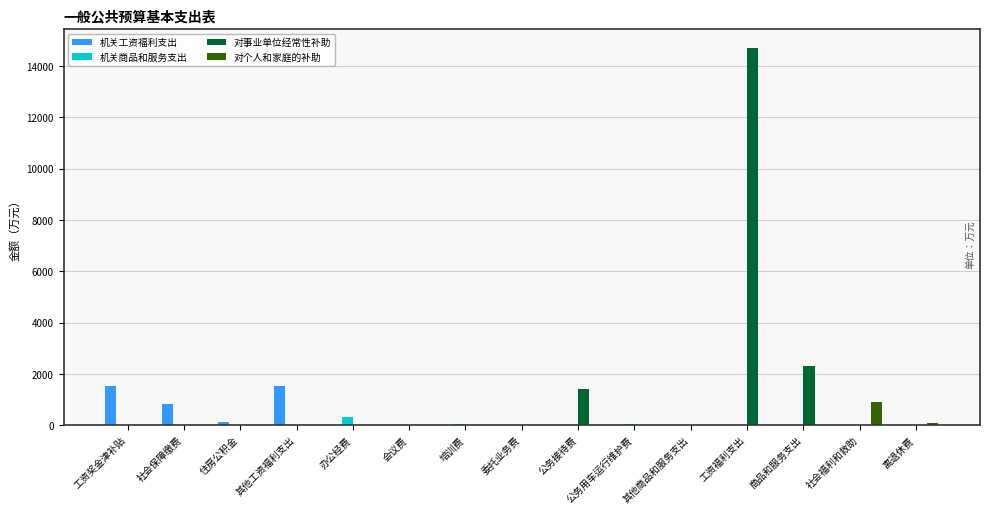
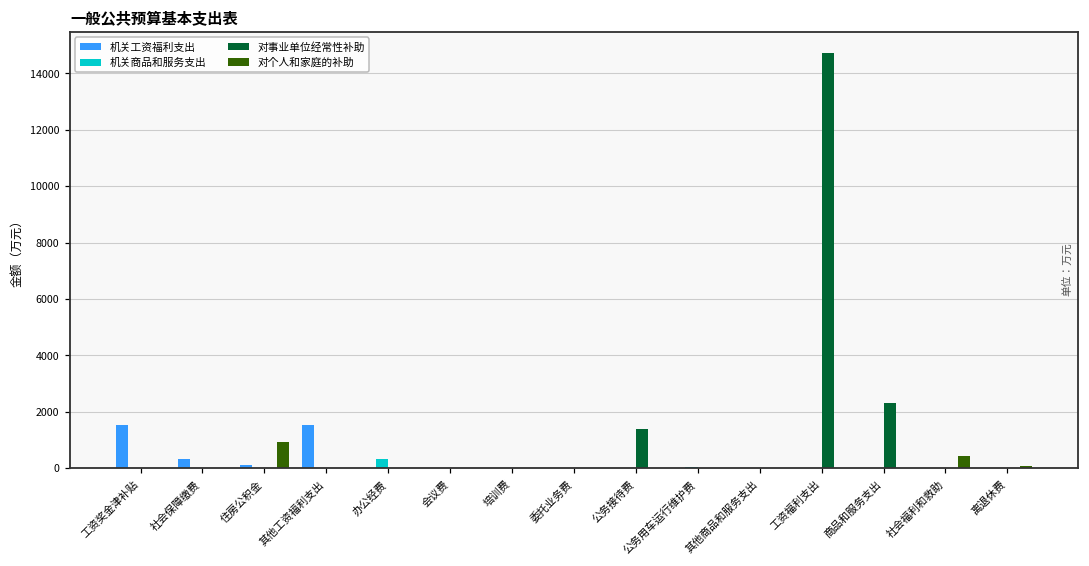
  {
    "机关工资福利支出": {
      "工资奖金津补贴": 1500,
-     "社会保障缴费": 800,
+     "社会保障缴费": 300,
      "住房公积金": 100,
      "其他工资福利支出": 1500,
      "办公经费": 0,
      "会议费": 0,
      "培训费": 0,
      "委托业务费": 0,
      "公务接待费": 0,
      "公务用车运行维护费": 0,
      "其他商品和服务支出": 0,
      "工资福利支出": 0,
      "商品和服务支出": 0,
      "社会福利和救助": 0,
      "离退休费": 0
    },
    "机关商品和服务支出": {
      "工资奖金津补贴": 0,
      "社会保障缴费": 0,
      "住房公积金": 0,
      "其他工资福利支出": 0,
      "办公经费": 300,
      "工资福利支出": 0,
      "商品和服务支出": 0,
      "社会福利和救助": 0,
      "离退休费": 0
    },
    "对事业单位经常性补助": {
      "工资奖金津补贴": 0,
      "社会保障缴费": 0,
      "住房公积金": 0,
      "其他工资福利支出": 0,
      "办公经费": 0,
      "会议费": 0,
      "培训费": 0,
      "委托业务费": 0,
      "公务接待费": 1400,
      "公务用车运行维护费": 0,
      "其他商品和服务支出": 0,
      "工资福利支出": 14700,
      "商品和服务支出": 2300,
      "社会福利和救助": 0,
      "离退休费": 0
    },
    "对个人和家庭的补助": {
      "工资奖金津补贴": 0,
      "社会保障缴费": 0,
-     "住房公积金": 0,
+     "住房公积金": 900,
      "其他工资福利支出": 0,
      "办公经费": 0,
      "会议费": 0,
      "培训费": 0,
      "委托业务费": 0,
      "公务接待费": 0,
      "公务用车运行维护费": 0,
      "其他商品和服务支出": 0,
      "工资福利支出": 0,
      "商品和服务支出": 0,
-     "社会福利和救助": 900
+     "社会福利和救助": 400
    }
  }
